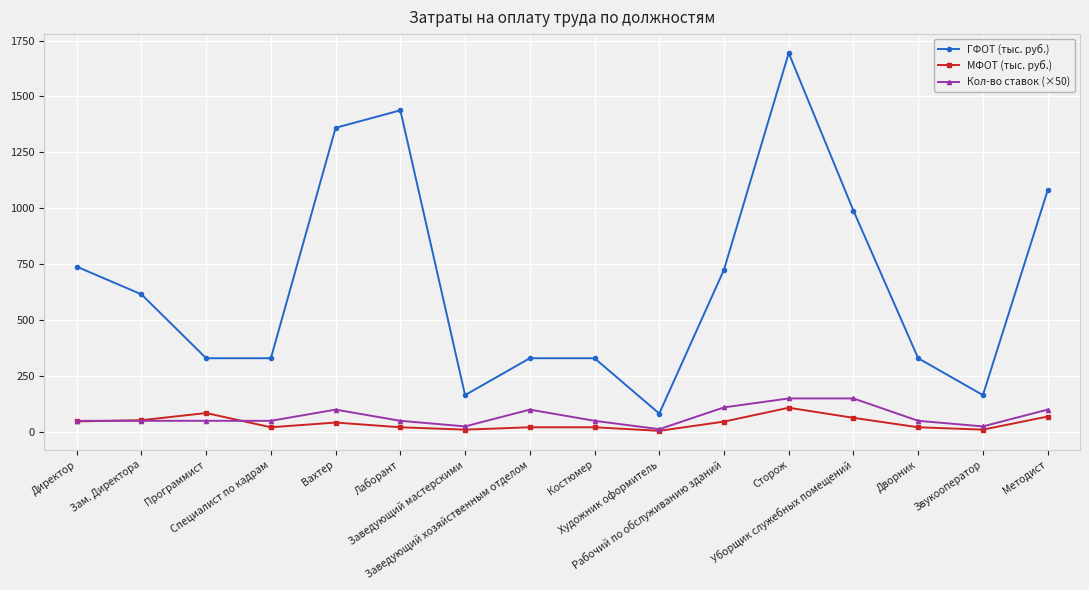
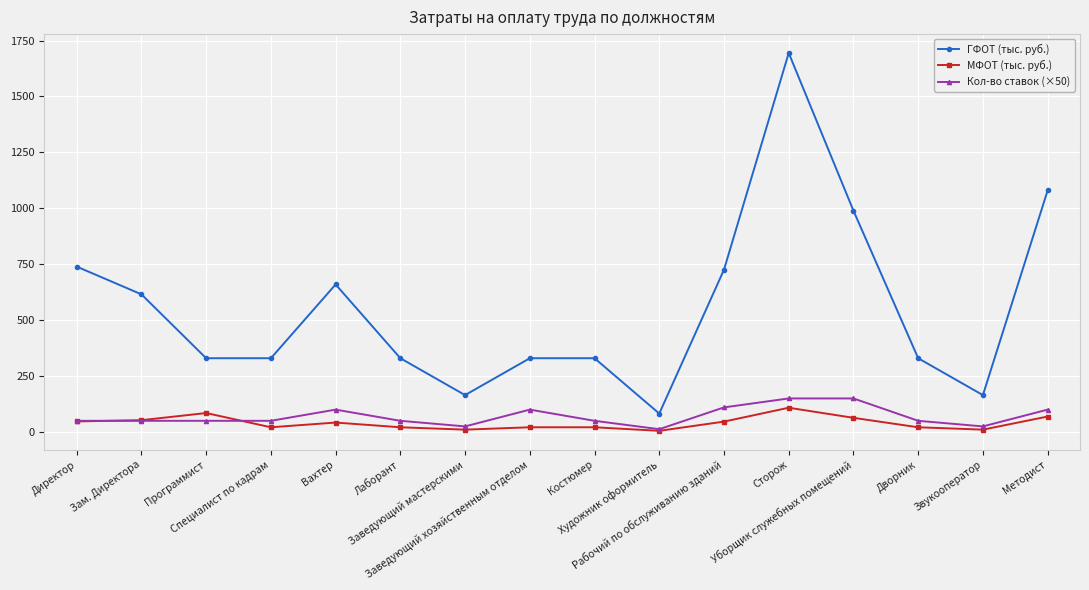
  {
    "ГФОТ (тыс. руб.)": {
      "Директор": 740,
      "Зам. Директора": 620,
      "Программист": 330,
      "Специалист по кадрам": 330,
-     "Вахтер": 1360,
-     "Лаборант": 1440,
+     "Вахтер": 660,
+     "Лаборант": 330,
      "Заведующий мастерскими": 160,
      "Заведующий хозяйственным отделом": 330,
      "Костюмер": 330,
      "Художник оформитель": 80,
      "Рабочий по обслуживанию зданий": 730,
      "Сторож": 1690,
      "Уборщик служебных помещений": 990,
      "Дворник": 330,
      "Звукооператор": 160,
      "Методист": 1080
    },
    "МФОТ (тыс. руб.)": {
      "Программист": 80,
      "Специалист по кадрам": 20,
      "Вахтер": 40,
      "Лаборант": 20,
      "Заведующий мастерскими": 10,
      "Заведующий хозяйственным отделом": 20,
      "Костюмер": 20,
      "Рабочий по обслуживанию зданий": 50,
      "Сторож": 110,
      "Уборщик служебных помещений": 60,
      "Дворник": 20,
      "Звукооператор": 10,
      "Методист": 70
    },
    "Кол-во ставок (×50)": {
      "Программист": 50,
      "Специалист по кадрам": 50,
      "Вахтер": 100,
      "Лаборант": 50,
      "Заведующий мастерскими": 30,
      "Заведующий хозяйственным отделом": 100,
      "Костюмер": 50,
      "Рабочий по обслуживанию зданий": 110,
      "Сторож": 150,
      "Уборщик служебных помещений": 150,
      "Дворник": 50,
      "Звукооператор": 30,
      "Методист": 100
    }
  }
